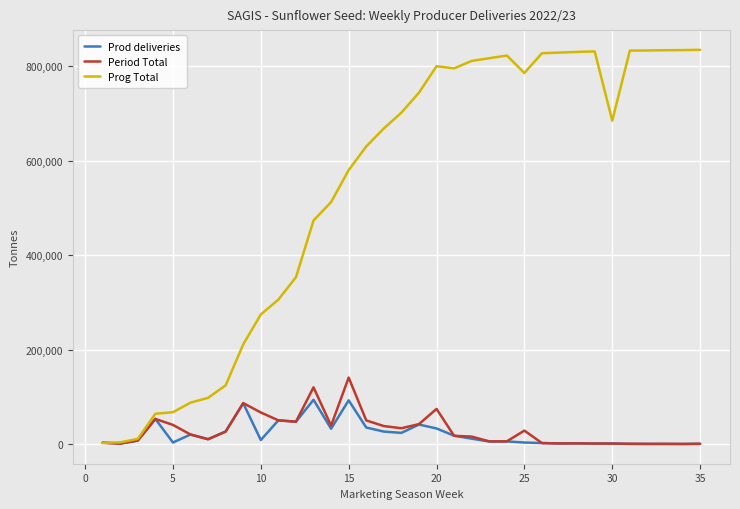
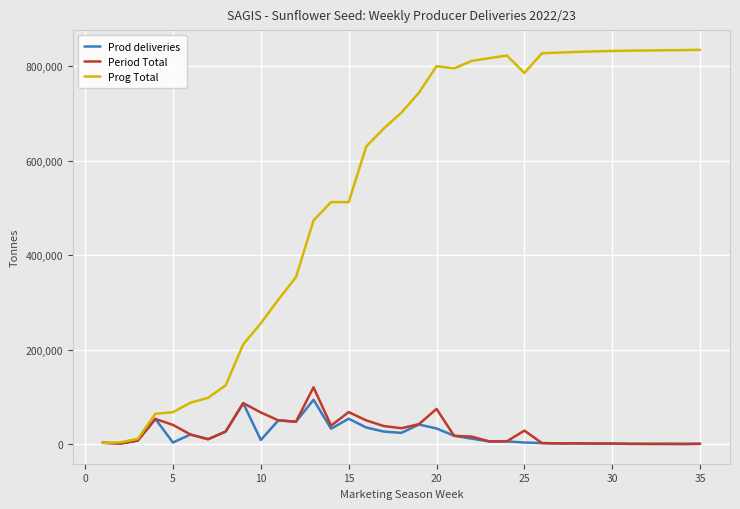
  {
    "Prod deliveries": {
      "5": "0",
      "10": "10,000",
-     "15": "90,000",
+     "15": "50,000",
      "20": "30,000",
      "25": "0"
    },
    "Period Total": {
      "5": "40,000",
      "10": "70,000",
-     "15": "140,000",
+     "15": "70,000",
      "20": "70,000",
      "25": "30,000"
    },
    "Prog Total": {
      "5": "70,000",
-     "10": "270,000",
-     "15": "580,000",
+     "10": "260,000",
+     "15": "510,000",
      "20": "800,000",
      "25": "790,000",
-     "30": "680,000",
+     "30": "830,000",
      "35": "830,000"
    }
  }
